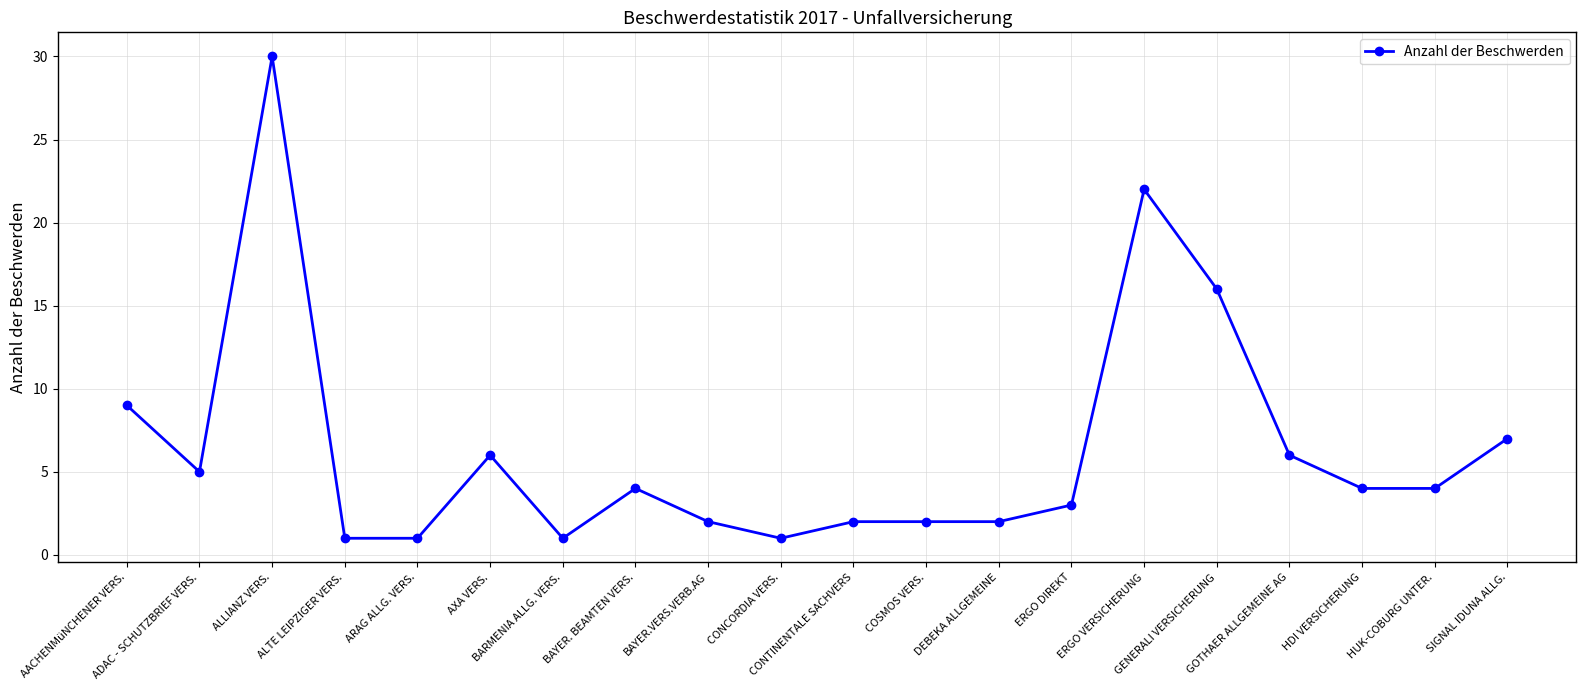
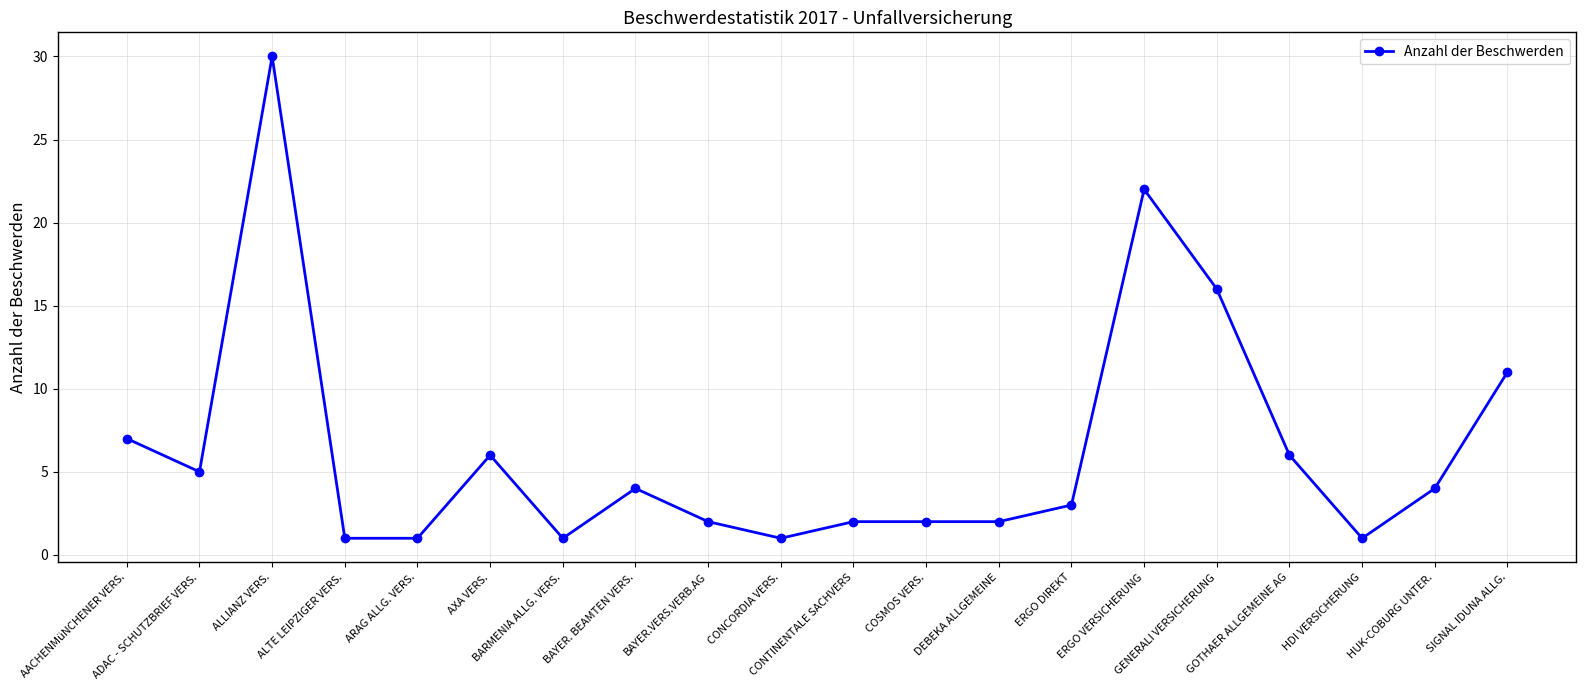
  {
-   "AACHENMüNCHENER VERS.": 9,
+   "AACHENMüNCHENER VERS.": 7,
    "ADAC - SCHUTZBRIEF VERS.": 5,
    "ALLIANZ VERS.": 30,
    "ALTE LEIPZIGER VERS.": 1,
    "ARAG ALLG. VERS.": 1,
    "AXA VERS.": 6,
    "BARMENIA ALLG. VERS.": 1,
    "BAYER. BEAMTEN VERS.": 4,
    "BAYER.VERS.VERB.AG": 2,
    "CONCORDIA VERS.": 1,
    "CONTINENTALE SACHVERS": 2,
    "COSMOS VERS.": 2,
    "DEBEKA ALLGEMEINE": 2,
    "ERGO DIREKT": 3,
    "ERGO VERSICHERUNG": 22,
    "GENERALI VERSICHERUNG": 16,
    "GOTHAER ALLGEMEINE AG": 6,
-   "HDI VERSICHERUNG": 4,
+   "HDI VERSICHERUNG": 1,
    "HUK-COBURG UNTER.": 4,
-   "SIGNAL IDUNA ALLG.": 7
+   "SIGNAL IDUNA ALLG.": 11
  }
